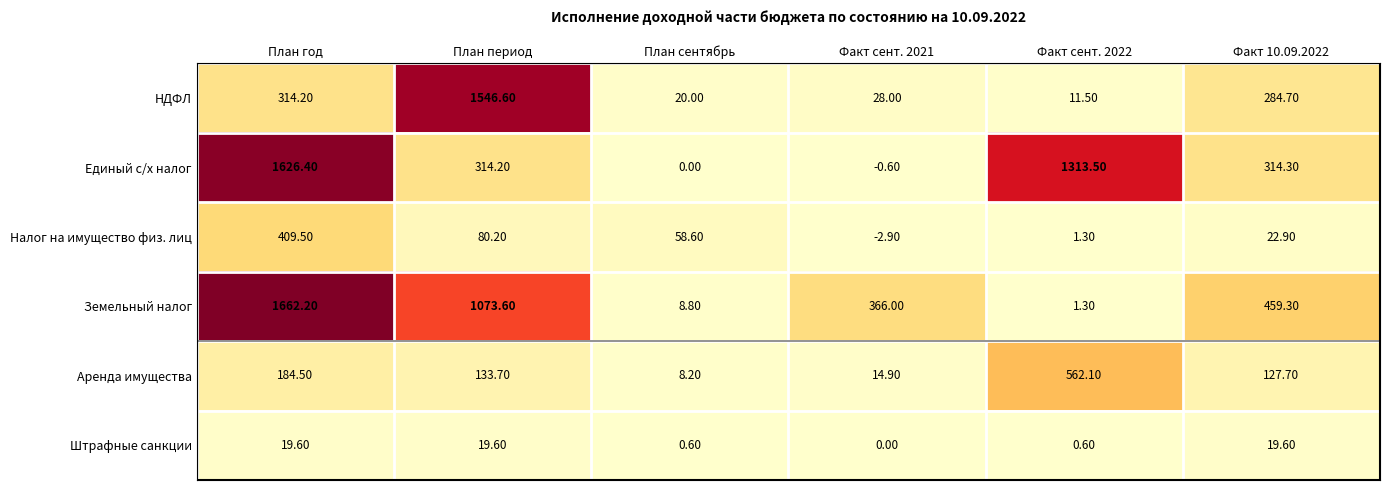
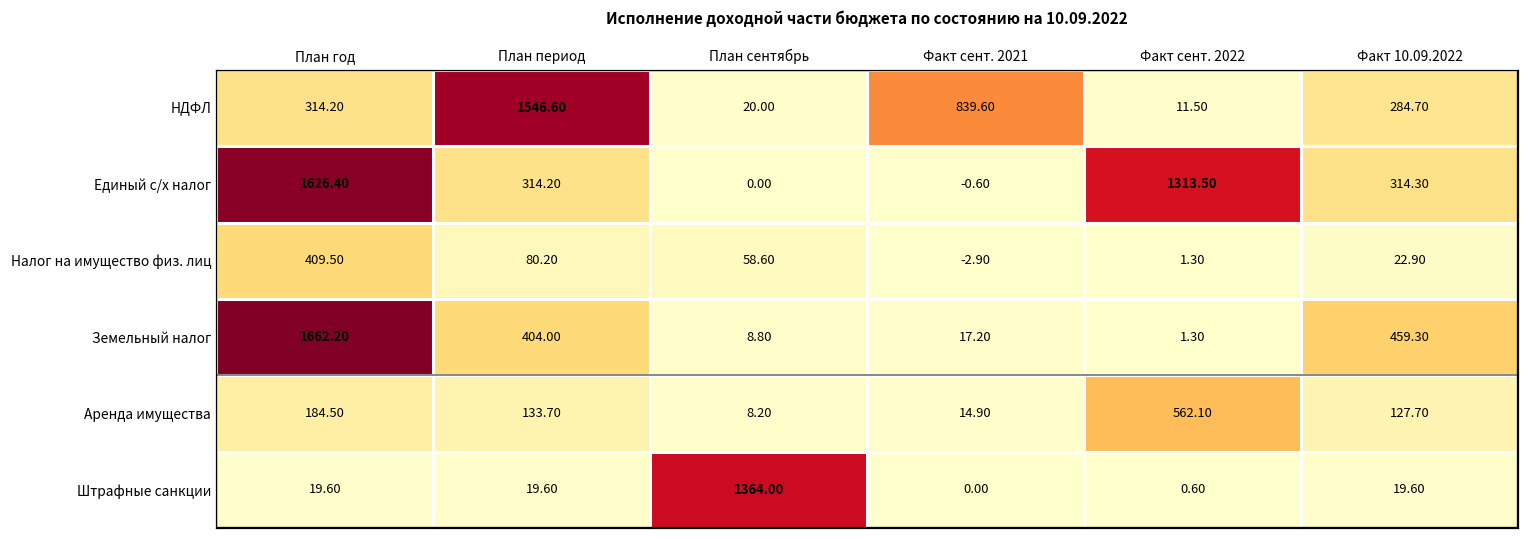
  {
    "НДФЛ": {
      "План год": 314.20,
      "План период": 1546.60,
      "План сентябрь": 20.00,
-     "Факт сент. 2021": 28.00,
+     "Факт сент. 2021": 839.60,
      "Факт сент. 2022": 11.50,
      "Факт 10.09.2022": 284.70
    },
    "Единый с/х налог": {
      "План год": 1626.40,
      "План период": 314.20,
      "План сентябрь": 0.00,
      "Факт сент. 2021": -0.60,
      "Факт сент. 2022": 1313.50,
      "Факт 10.09.2022": 314.30
    },
    "Налог на имущество физ. лиц": {
      "План год": 409.50,
      "План период": 80.20,
      "План сентябрь": 58.60,
      "Факт сент. 2021": -2.90,
      "Факт сент. 2022": 1.30,
      "Факт 10.09.2022": 22.90
    },
    "Земельный налог": {
      "План год": 1662.20,
-     "План период": 1073.60,
+     "План период": 404.00,
      "План сентябрь": 8.80,
-     "Факт сент. 2021": 366.00,
+     "Факт сент. 2021": 17.20,
      "Факт сент. 2022": 1.30,
      "Факт 10.09.2022": 459.30
    },
    "Аренда имущества": {
      "План год": 184.50,
      "План период": 133.70,
      "План сентябрь": 8.20,
      "Факт сент. 2021": 14.90,
      "Факт сент. 2022": 562.10,
      "Факт 10.09.2022": 127.70
    },
    "Штрафные санкции": {
      "План год": 19.60,
      "План период": 19.60,
-     "План сентябрь": 0.60,
+     "План сентябрь": 1364.00,
      "Факт сент. 2021": 0.00,
      "Факт сент. 2022": 0.60,
      "Факт 10.09.2022": 19.60
    }
  }
